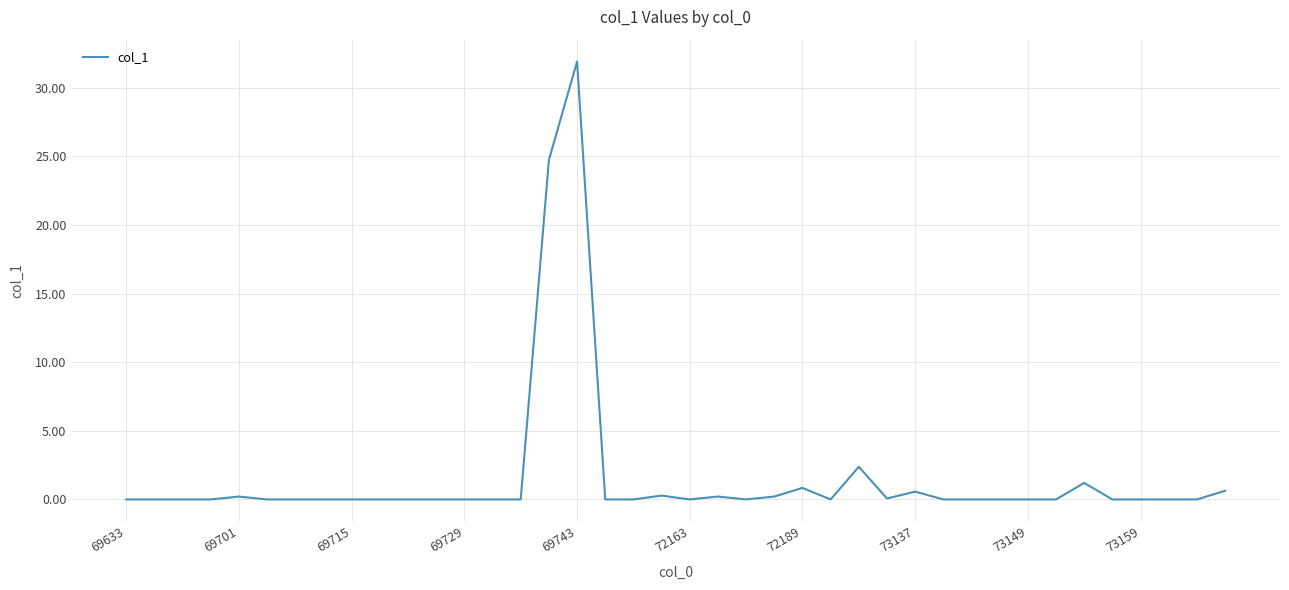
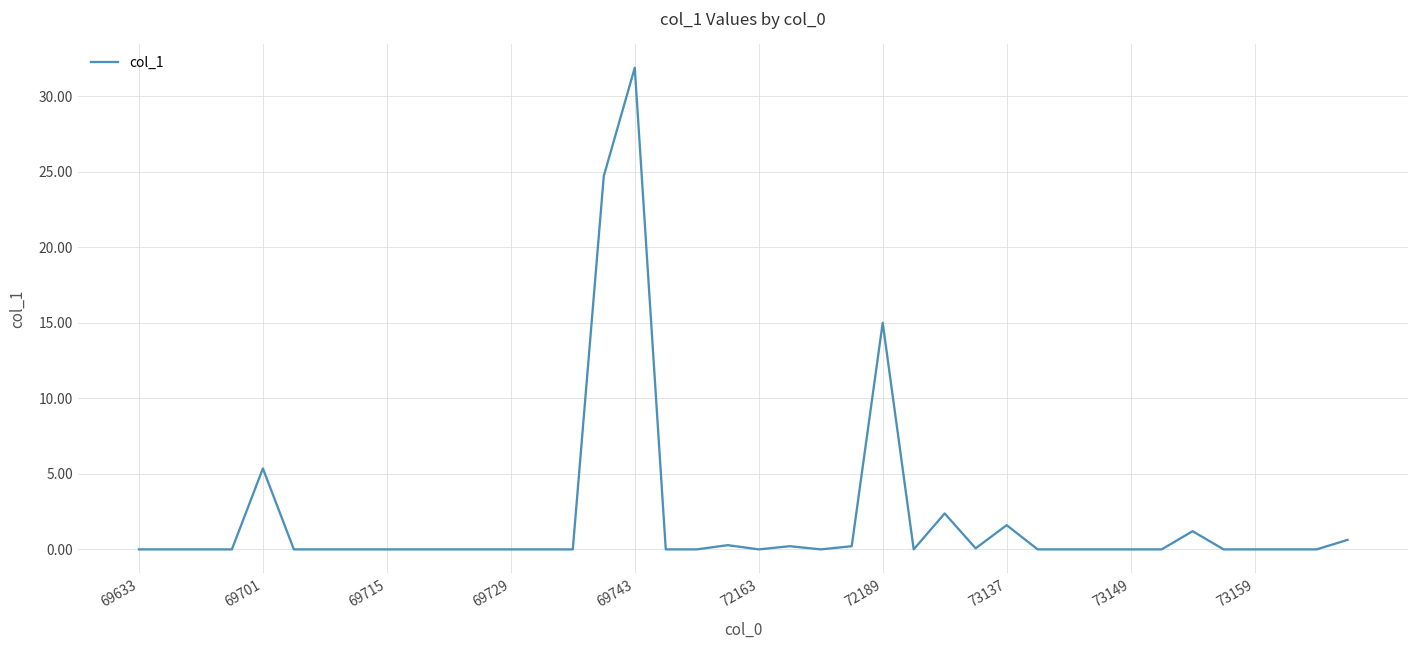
  {
    "69633": 0.0,
-   "69701": 0.2,
+   "69701": 5.4,
    "69715": 0.0,
    "69729": 0.0,
    "69743": 31.9,
    "72163": 0.0,
-   "72189": 0.8,
-   "73137": 0.6,
+   "72189": 15.0,
+   "73137": 1.6,
    "73149": 0.0,
    "73159": 0.0
  }
